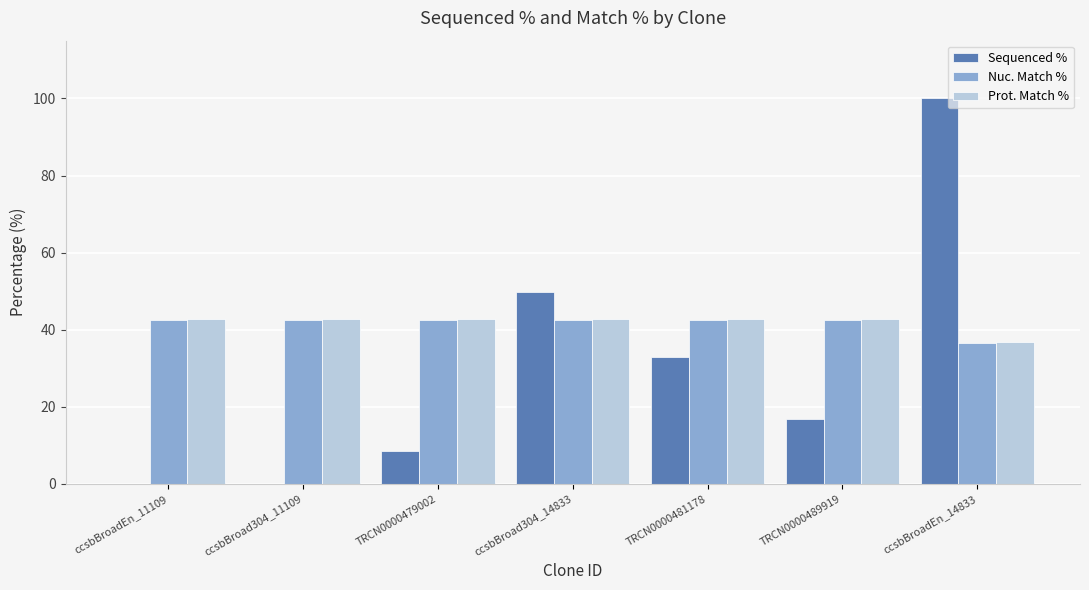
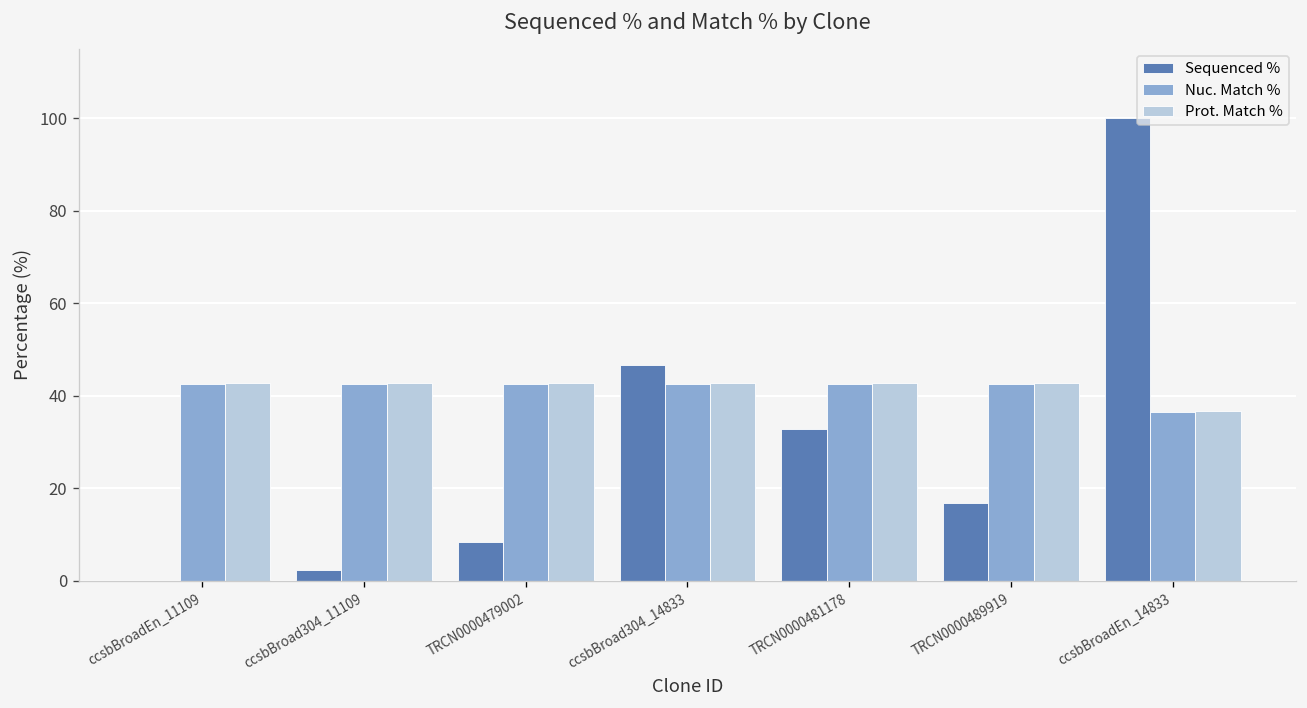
  {
    "Sequenced %": {
      "ccsbBroadEn_11109": 0,
-     "ccsbBroad304_11109": 0,
+     "ccsbBroad304_11109": 2,
      "TRCN0000479002": 8,
-     "ccsbBroad304_14833": 50,
+     "ccsbBroad304_14833": 47,
      "TRCN0000481178": 33,
      "TRCN0000489919": 17,
      "ccsbBroadEn_14833": 100
    }
  }
